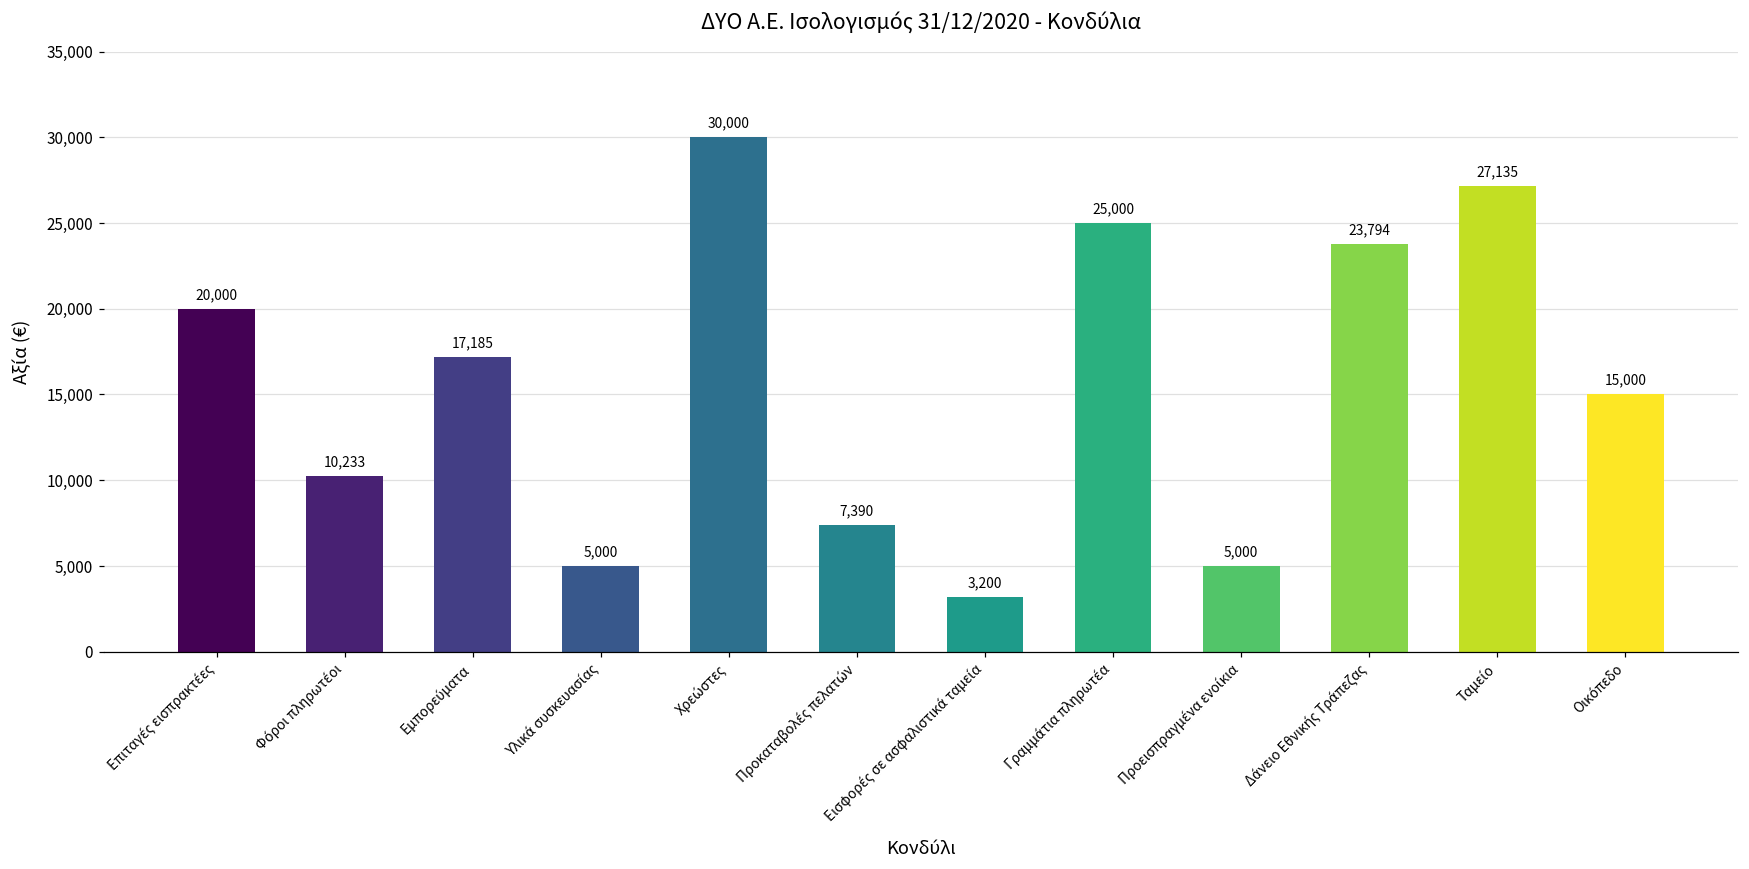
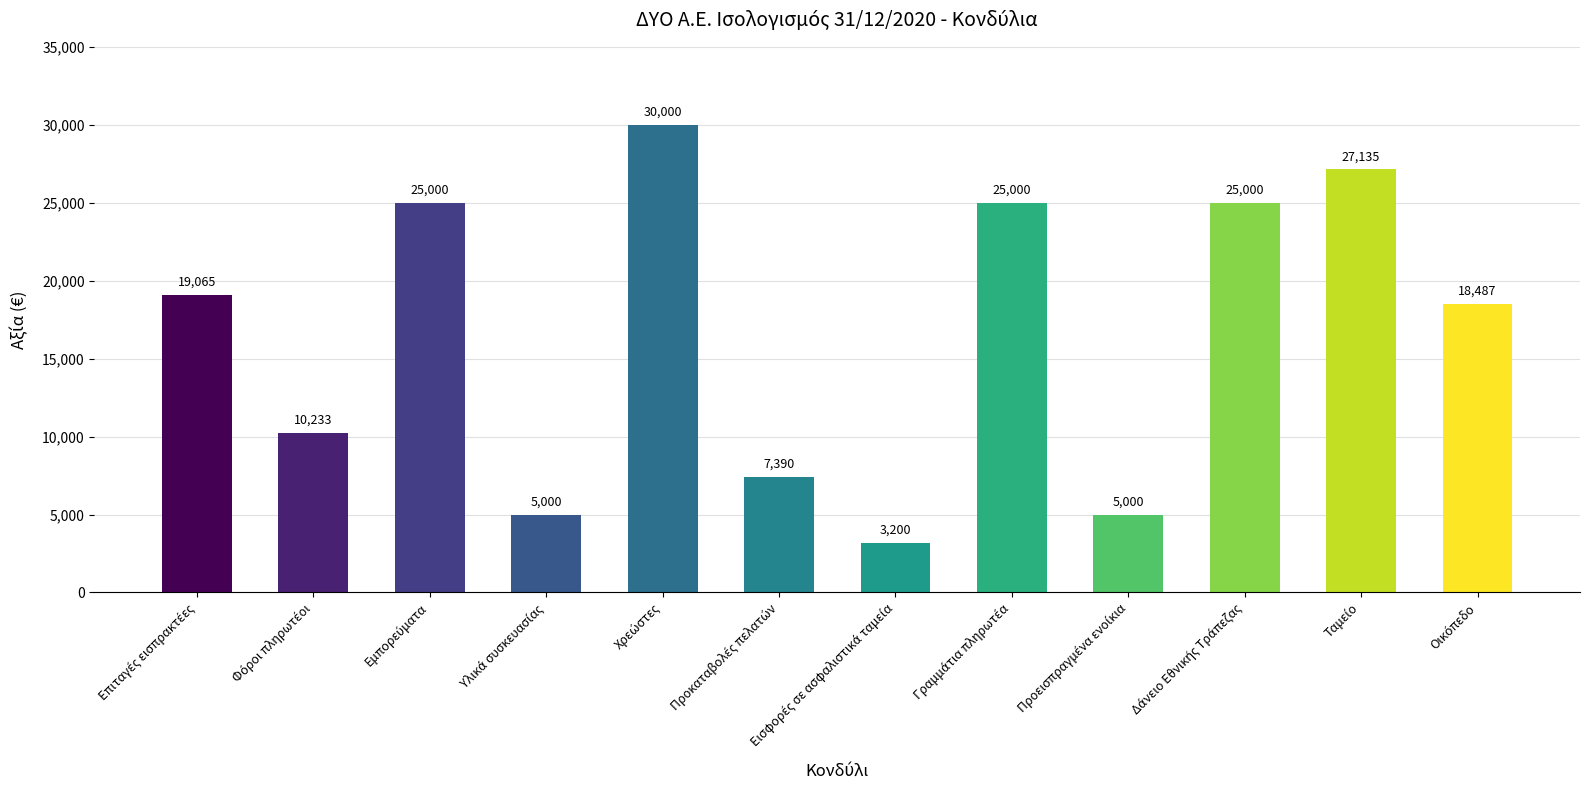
  {
-   "Επιταγές εισπρακτέες": "20,000",
+   "Επιταγές εισπρακτέες": "19,065",
    "Φόροι πληρωτέοι": "10,233",
-   "Εμπορεύματα": "17,185",
+   "Εμπορεύματα": "25,000",
    "Υλικά συσκευασίας": "5,000",
    "Χρεώστες": "30,000",
    "Προκαταβολές πελατών": "7,390",
    "Εισφορές σε ασφαλιστικά ταμεία": "3,200",
    "Γραμμάτια πληρωτέα": "25,000",
    "Προεισπραγμένα ενοίκια": "5,000",
-   "Δάνειο Εθνικής Τράπεζας": "23,794",
+   "Δάνειο Εθνικής Τράπεζας": "25,000",
    "Ταμείο": "27,135",
-   "Οικόπεδο": "15,000"
+   "Οικόπεδο": "18,487"
  }
